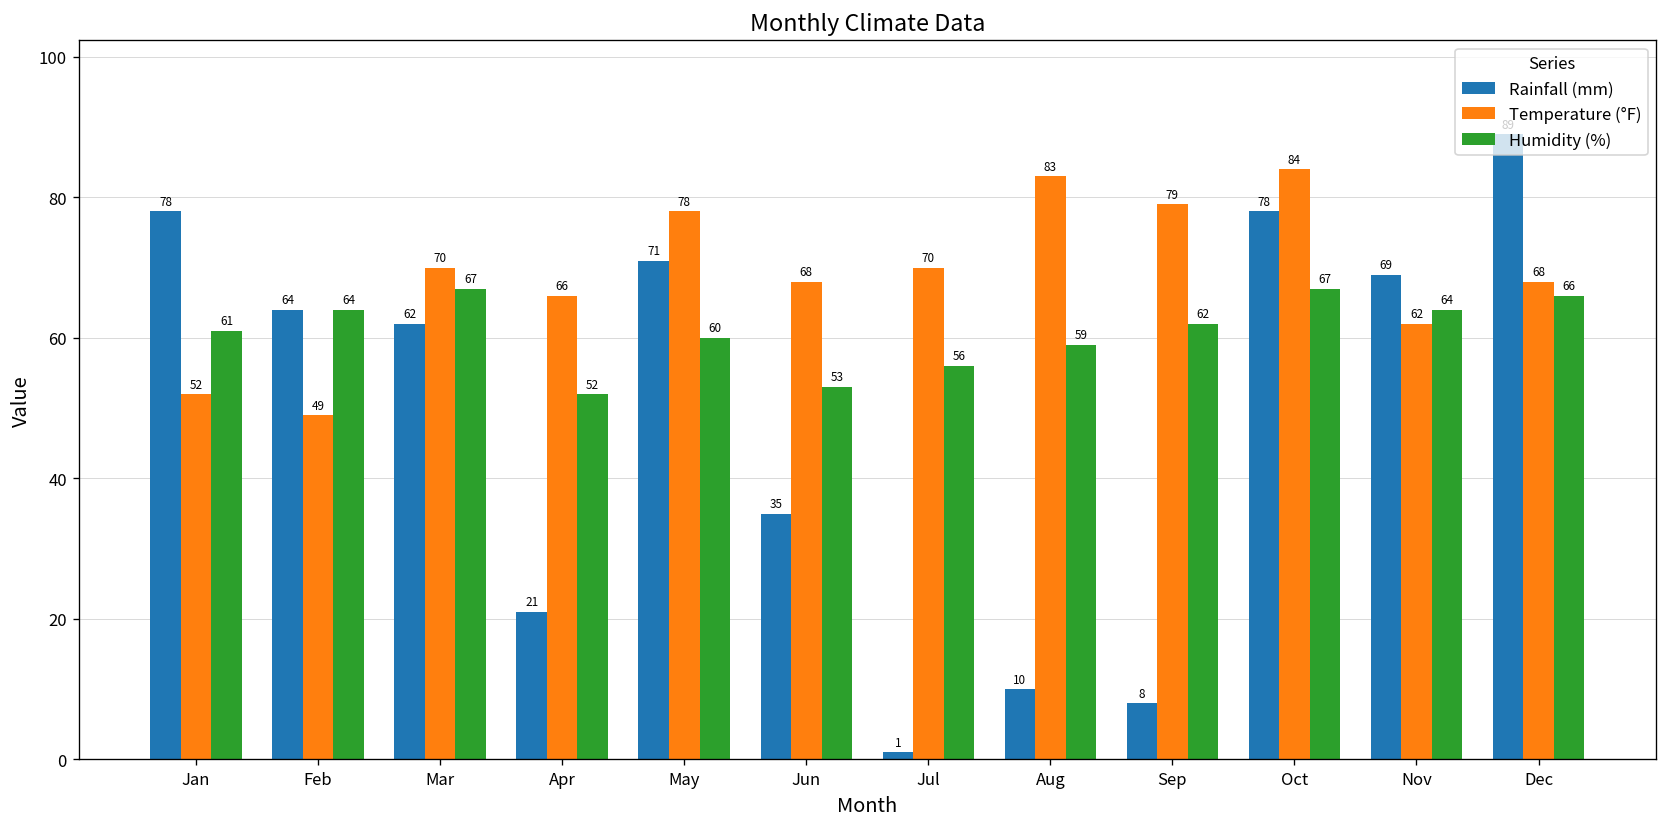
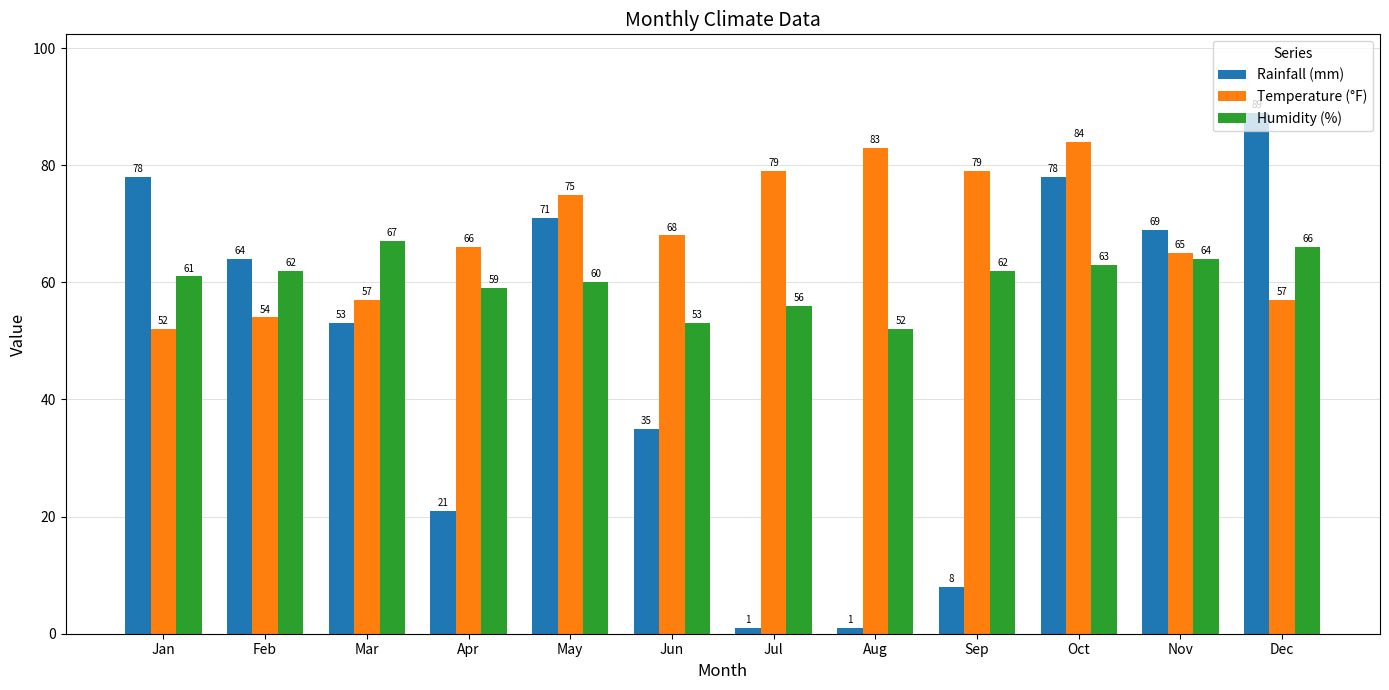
  {
    "Rainfall (mm)": {
      "Jan": 78,
      "Feb": 64,
-     "Mar": 62,
+     "Mar": 53,
      "Apr": 21,
      "May": 71,
      "Jun": 35,
      "Jul": 1,
-     "Aug": 10,
+     "Aug": 1,
      "Sep": 8,
      "Oct": 78,
      "Nov": 69
    },
    "Temperature (°F)": {
      "Jan": 52,
-     "Feb": 49,
-     "Mar": 70,
+     "Feb": 54,
+     "Mar": 57,
      "Apr": 66,
-     "May": 78,
+     "May": 75,
      "Jun": 68,
-     "Jul": 70,
+     "Jul": 79,
      "Aug": 83,
      "Sep": 79,
      "Oct": 84,
-     "Nov": 62,
-     "Dec": 68
+     "Nov": 65,
+     "Dec": 57
    },
    "Humidity (%)": {
      "Jan": 61,
-     "Feb": 64,
+     "Feb": 62,
      "Mar": 67,
-     "Apr": 52,
+     "Apr": 59,
      "May": 60,
      "Jun": 53,
      "Jul": 56,
-     "Aug": 59,
+     "Aug": 52,
      "Sep": 62,
-     "Oct": 67,
+     "Oct": 63,
      "Nov": 64,
      "Dec": 66
    }
  }
